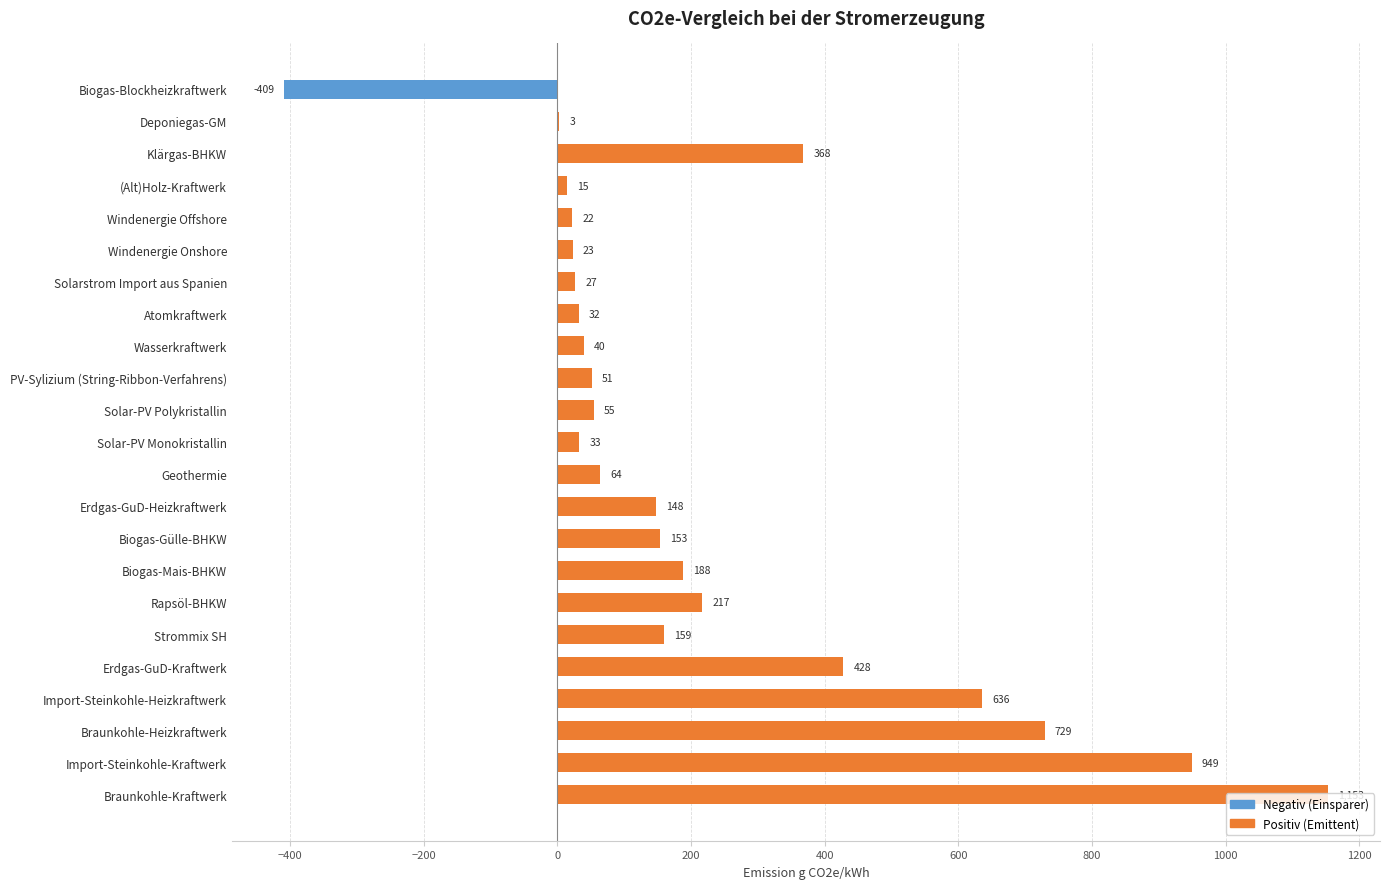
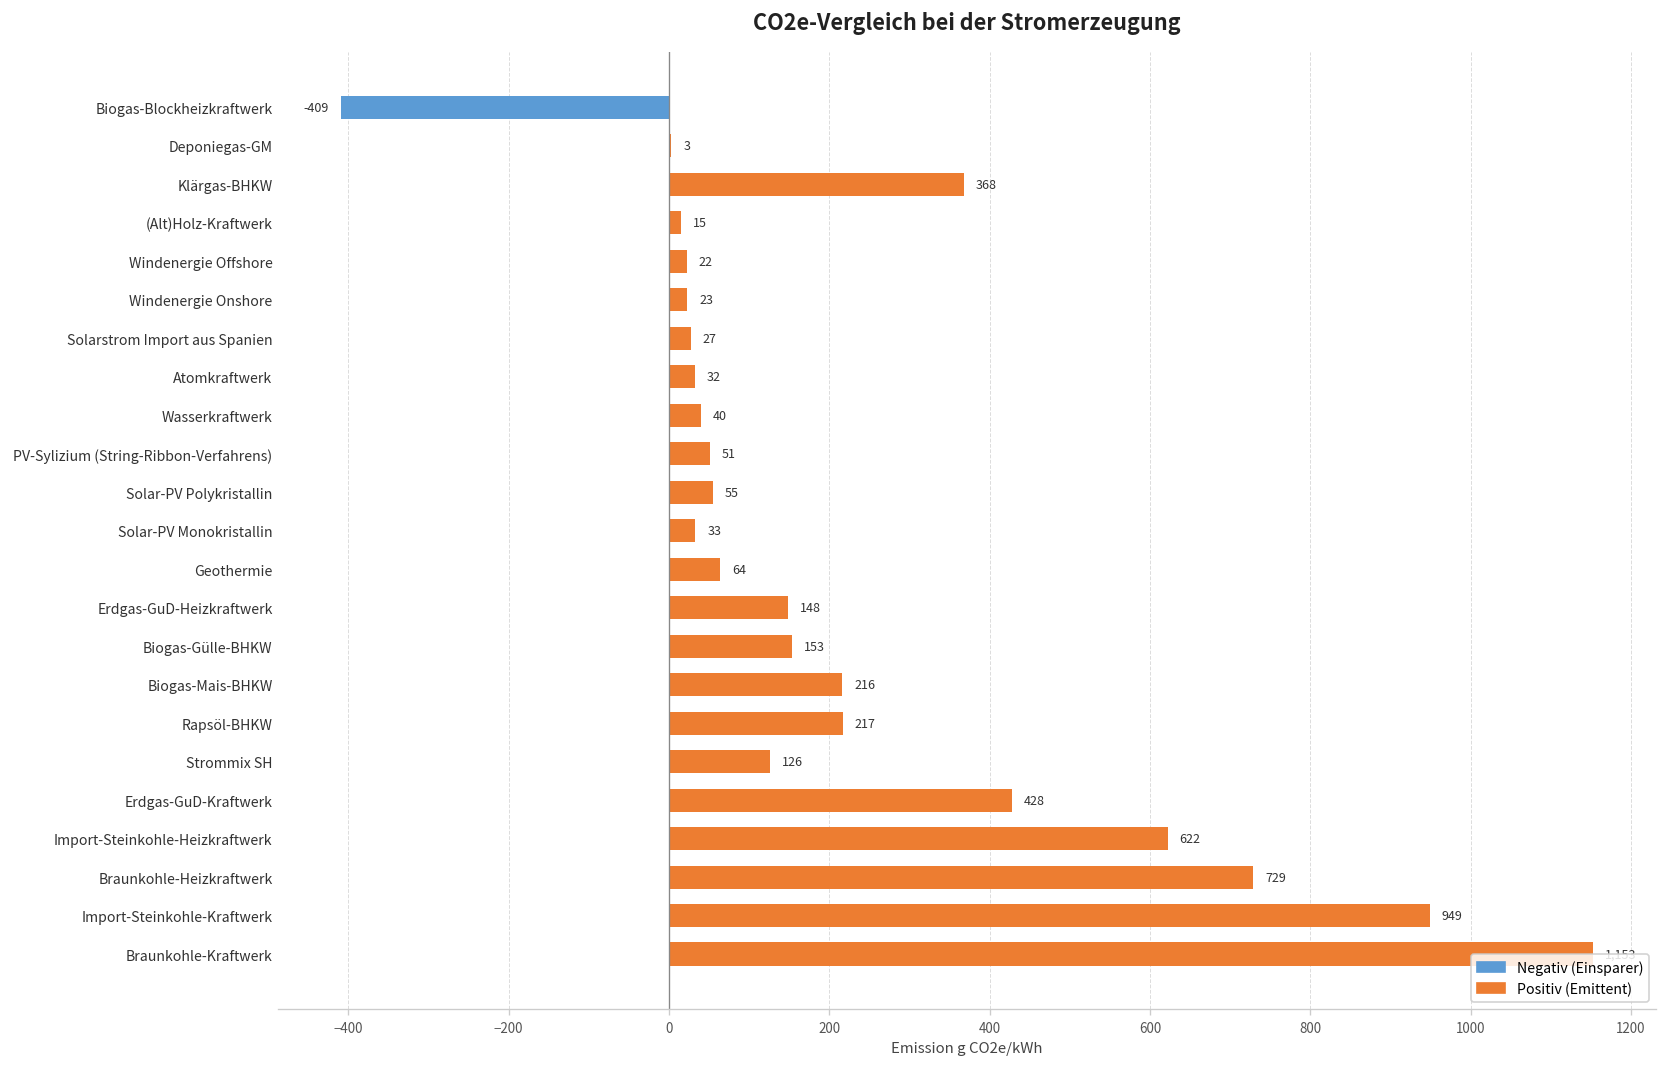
  {
    "Biogas-Blockheizkraftwerk": -409,
    "Deponiegas-GM": 3,
    "Klärgas-BHKW": 368,
    "(Alt)Holz-Kraftwerk": 15,
    "Windenergie Offshore": 22,
    "Windenergie Onshore": 23,
    "Solarstrom Import aus Spanien": 27,
    "Atomkraftwerk": 32,
    "Wasserkraftwerk": 40,
    "PV-Sylizium (String-Ribbon-Verfahrens)": 51,
    "Solar-PV Polykristallin": 55,
    "Solar-PV Monokristallin": 33,
    "Geothermie": 64,
    "Erdgas-GuD-Heizkraftwerk": 148,
    "Biogas-Gülle-BHKW": 153,
-   "Biogas-Mais-BHKW": 188,
+   "Biogas-Mais-BHKW": 216,
    "Rapsöl-BHKW": 217,
-   "Strommix SH": 159,
+   "Strommix SH": 126,
    "Erdgas-GuD-Kraftwerk": 428,
-   "Import-Steinkohle-Heizkraftwerk": 636,
+   "Import-Steinkohle-Heizkraftwerk": 622,
    "Braunkohle-Heizkraftwerk": 729,
    "Import-Steinkohle-Kraftwerk": 949
  }
